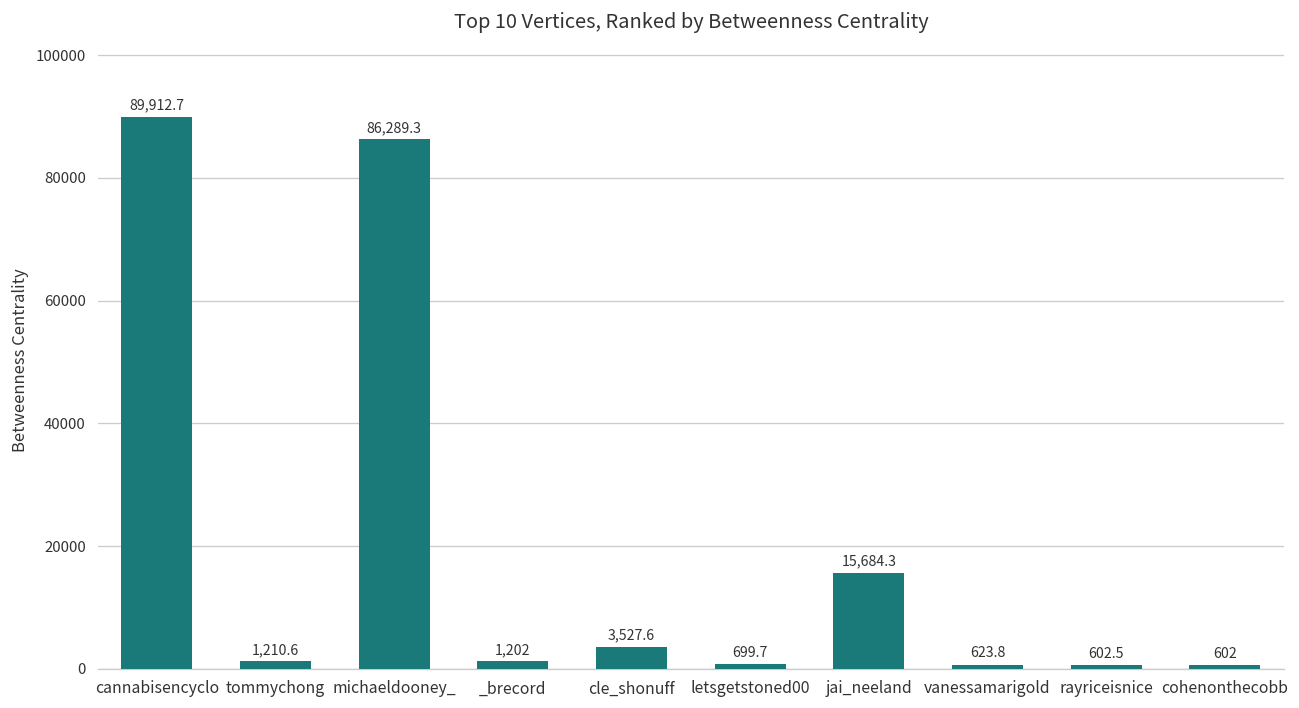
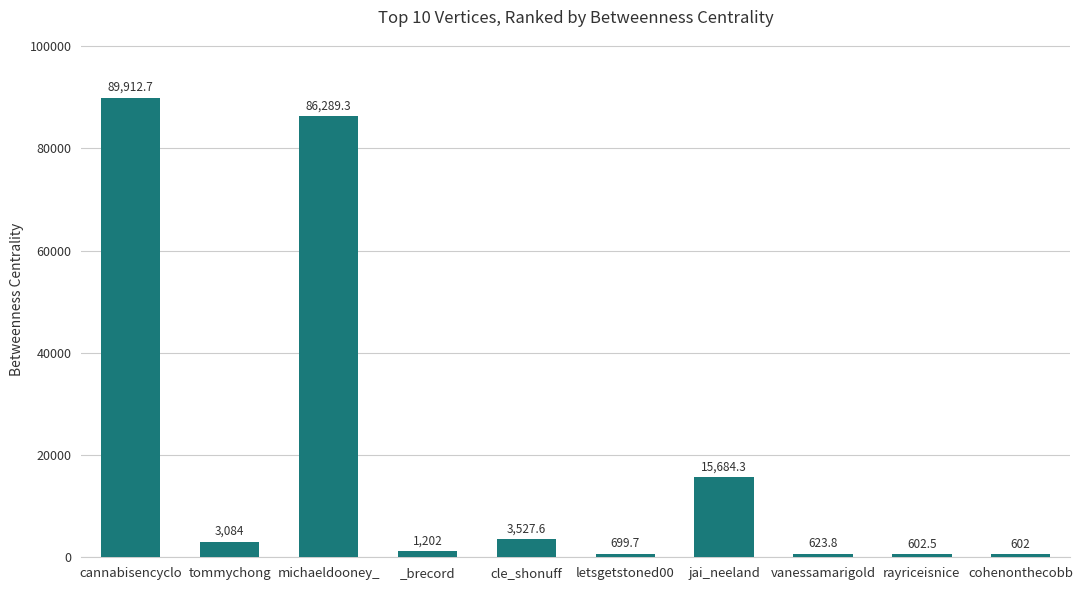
  {
    "cannabisencyclo": "89,912.7",
-   "tommychong": "1,210.6",
+   "tommychong": "3,084",
    "michaeldooney_": "86,289.3",
    "_brecord": "1,202",
    "cle_shonuff": "3,527.6",
    "letsgetstoned00": "699.7",
    "jai_neeland": "15,684.3",
    "vanessamarigold": "623.8",
    "rayriceisnice": "602.5",
    "cohenonthecobb": "602"
  }
